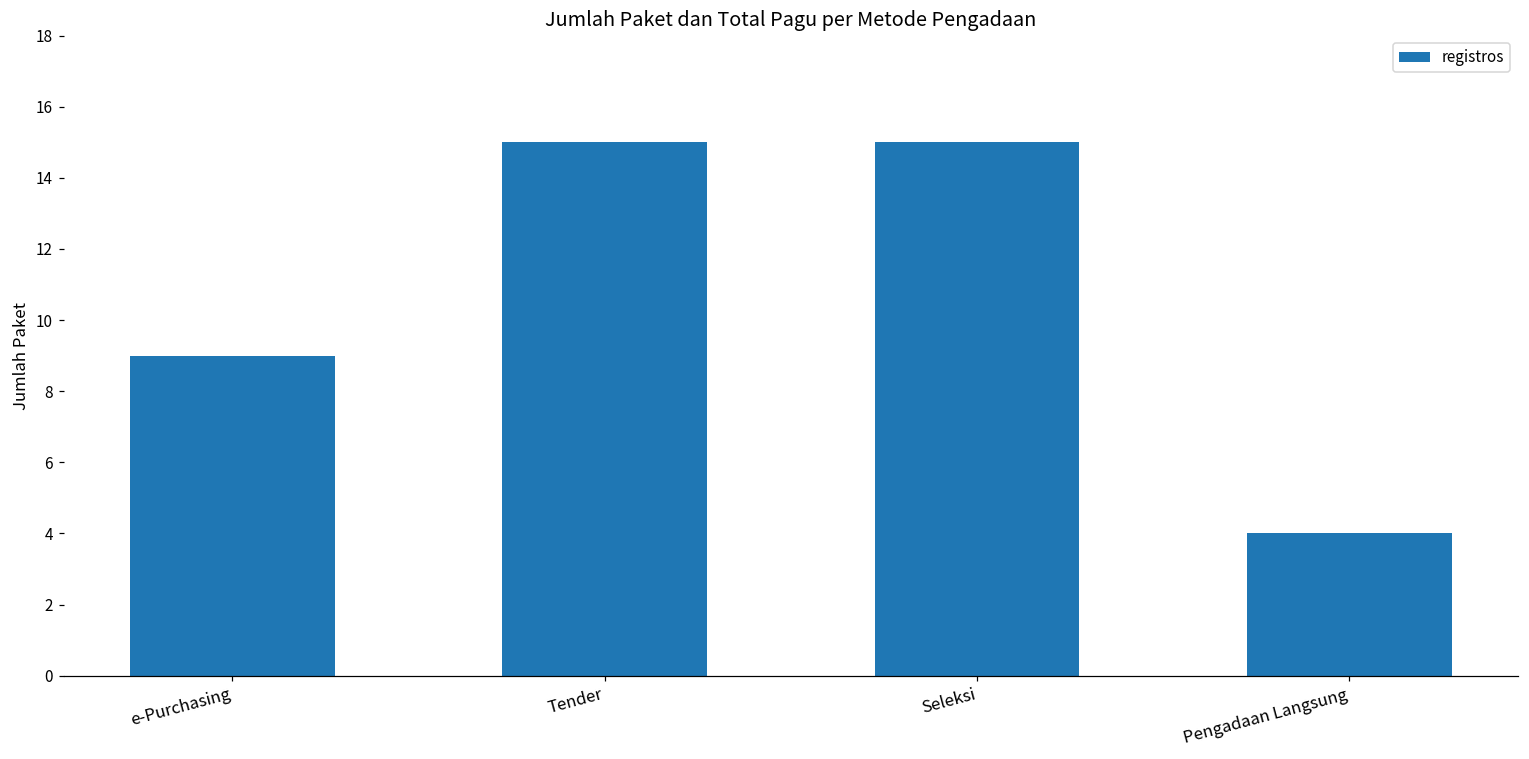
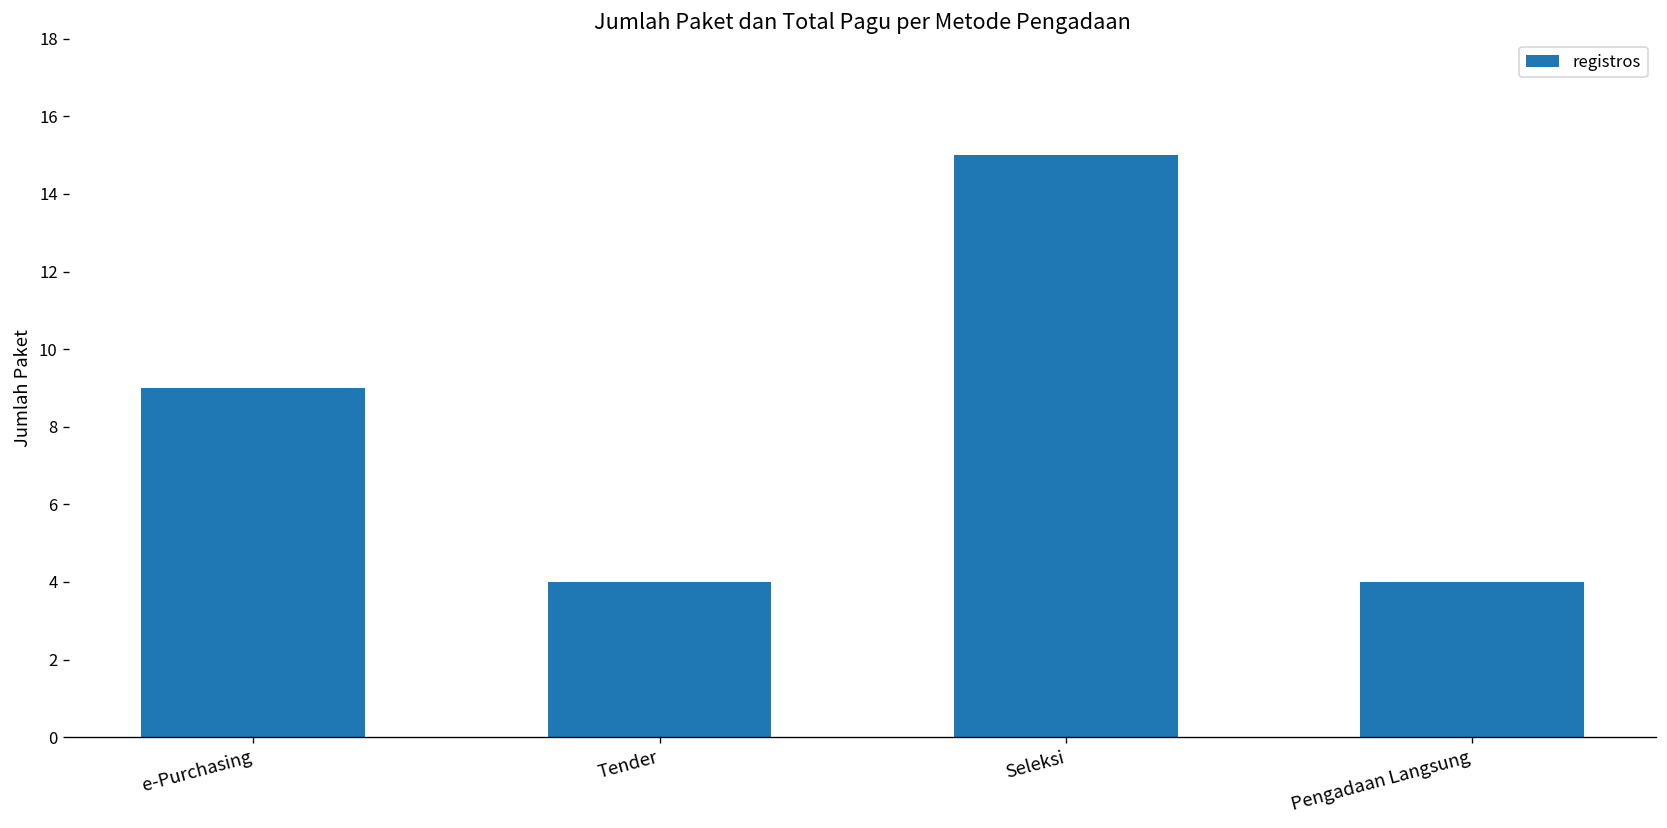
  {
    "e-Purchasing": 9,
-   "Tender": 15,
+   "Tender": 4,
    "Seleksi": 15,
    "Pengadaan Langsung": 4
  }
